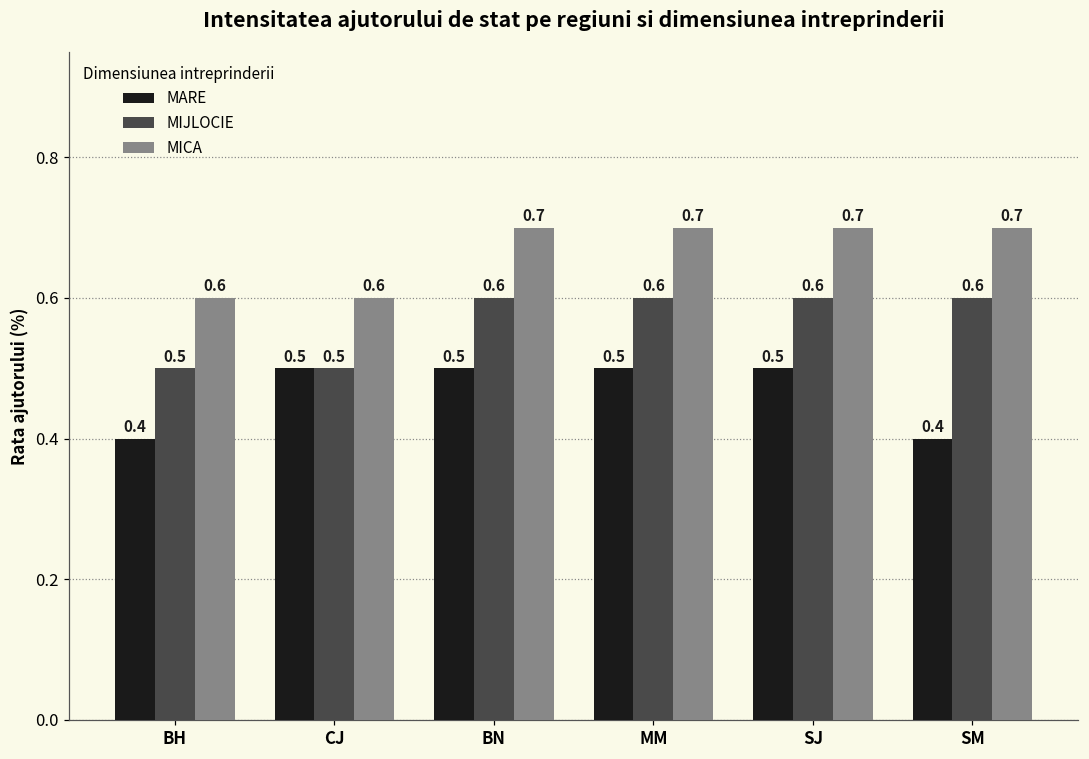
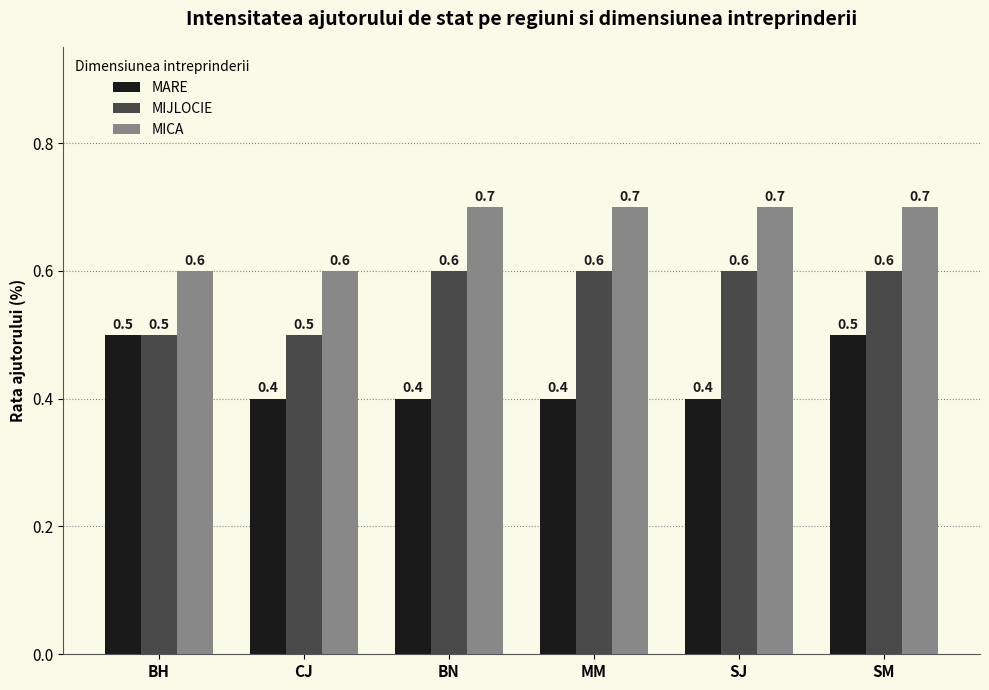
  {
    "MARE": {
-     "BH": 0.4,
-     "CJ": 0.5,
-     "BN": 0.5,
-     "MM": 0.5,
-     "SJ": 0.5,
-     "SM": 0.4
+     "BH": 0.5,
+     "CJ": 0.4,
+     "BN": 0.4,
+     "MM": 0.4,
+     "SJ": 0.4,
+     "SM": 0.5
    },
    "MIJLOCIE": {
      "BH": 0.5,
      "CJ": 0.5,
      "BN": 0.6,
      "MM": 0.6,
      "SJ": 0.6,
      "SM": 0.6
    },
    "MICA": {
      "BH": 0.6,
      "CJ": 0.6,
      "BN": 0.7,
      "MM": 0.7,
      "SJ": 0.7,
      "SM": 0.7
    }
  }
